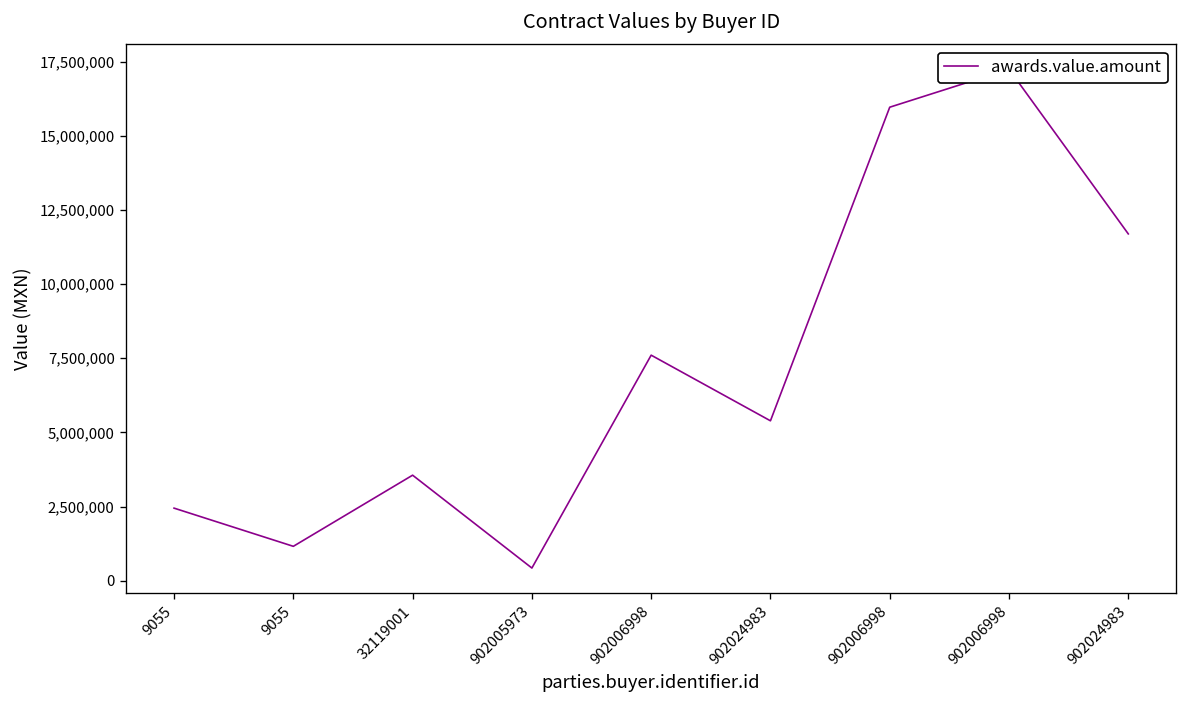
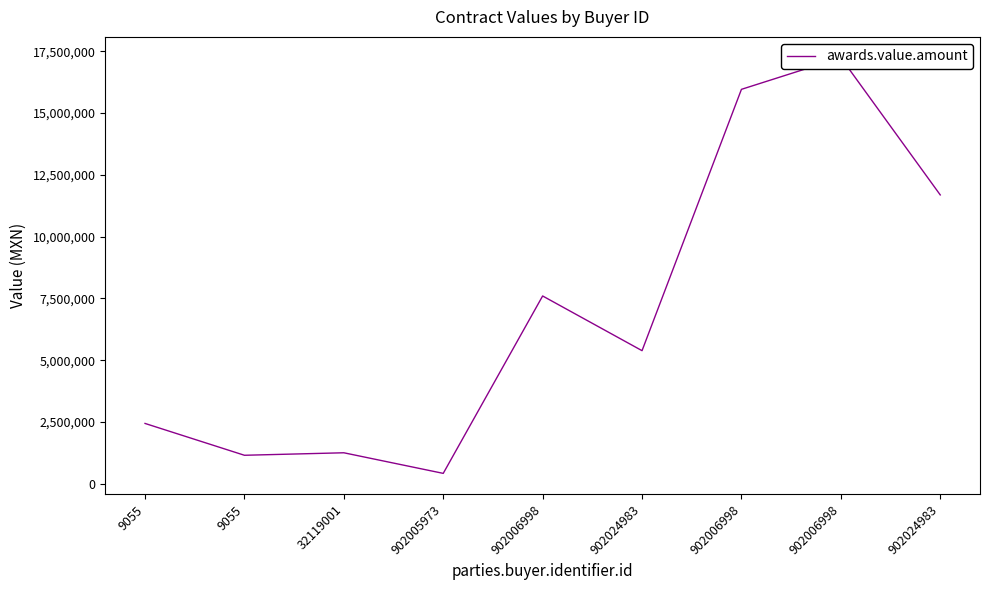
  {
-   "32119001": "3,600,000",
+   "32119001": "1,300,000",
    "902005973": "400,000"
  }
